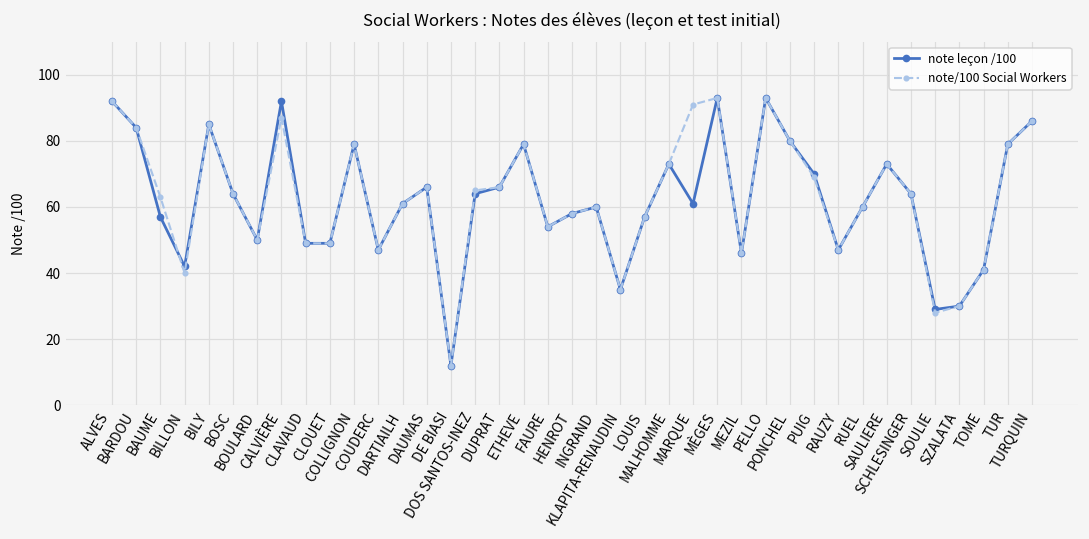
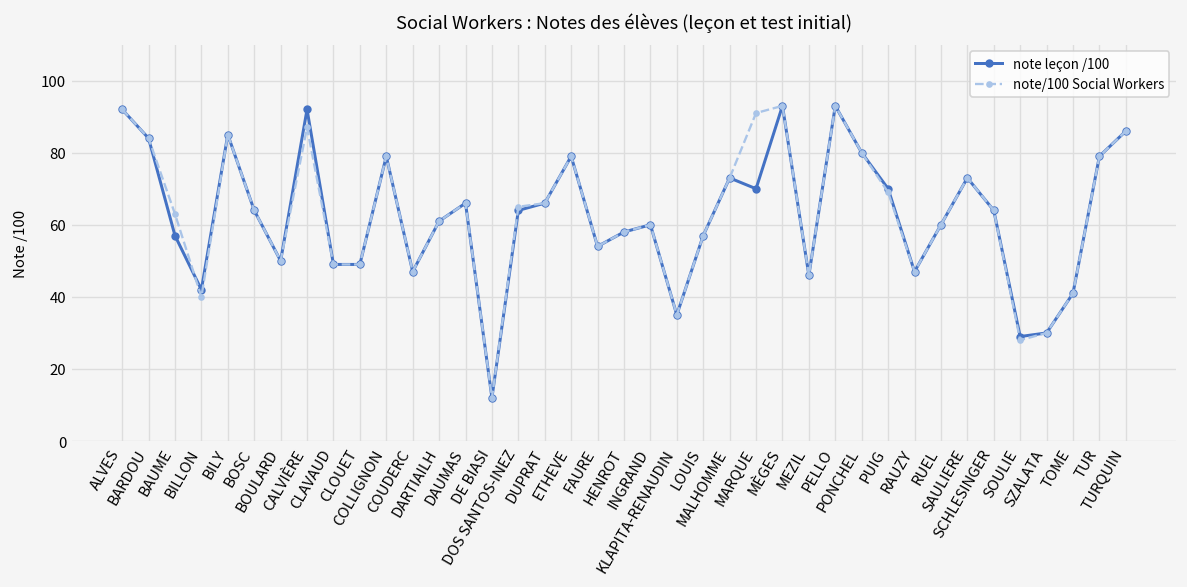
  {
    "note leçon /100": {
      "BAUME": 57,
      "BILLON": 42,
      "CALVIÈRE": 92,
      "DOS SANTOS-INEZ": 64,
-     "MARQUE": 61,
+     "MARQUE": 70,
      "PUIG": 70,
      "SOULIE": 29
    },
    "note/100 Social Workers": {
      "BAUME": 63,
      "BILLON": 40,
      "CALVIÈRE": 87,
      "DOS SANTOS-INEZ": 65,
      "MARQUE": 91,
      "PUIG": 69,
      "SOULIE": 28
    }
  }
